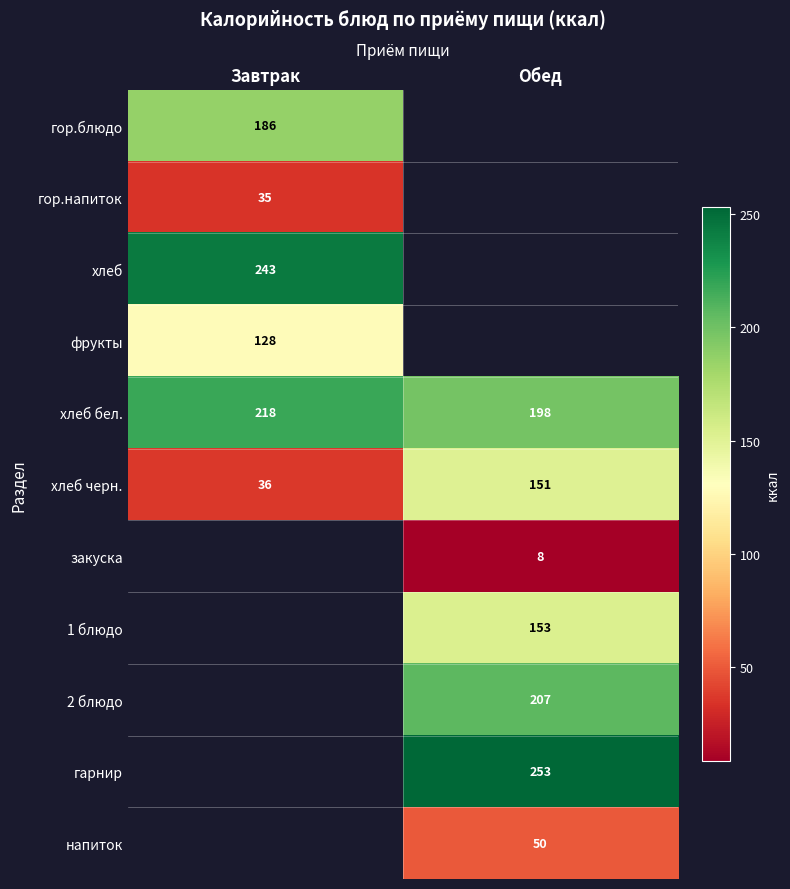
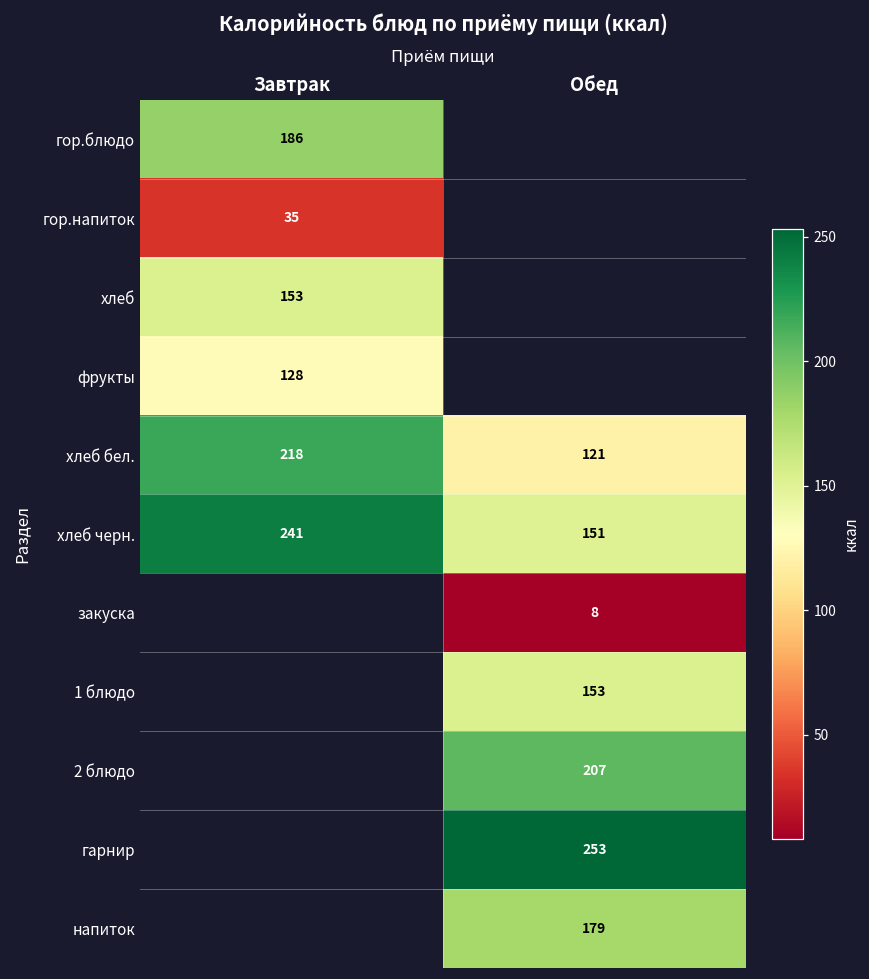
  {
    "гор.блюдо": {
      "Завтрак": 186
    },
    "гор.напиток": {
      "Завтрак": 35
    },
    "хлеб": {
-     "Завтрак": 243
+     "Завтрак": 153
    },
    "фрукты": {
      "Завтрак": 128
    },
    "хлеб бел.": {
      "Завтрак": 218,
-     "Обед": 198
+     "Обед": 121
    },
    "хлеб черн.": {
-     "Завтрак": 36,
+     "Завтрак": 241,
      "Обед": 151
    },
    "закуска": {
      "Обед": 8
    },
    "1 блюдо": {
      "Обед": 153
    },
    "2 блюдо": {
      "Обед": 207
    },
    "гарнир": {
      "Обед": 253
    },
    "напиток": {
-     "Обед": 50
+     "Обед": 179
    }
  }
